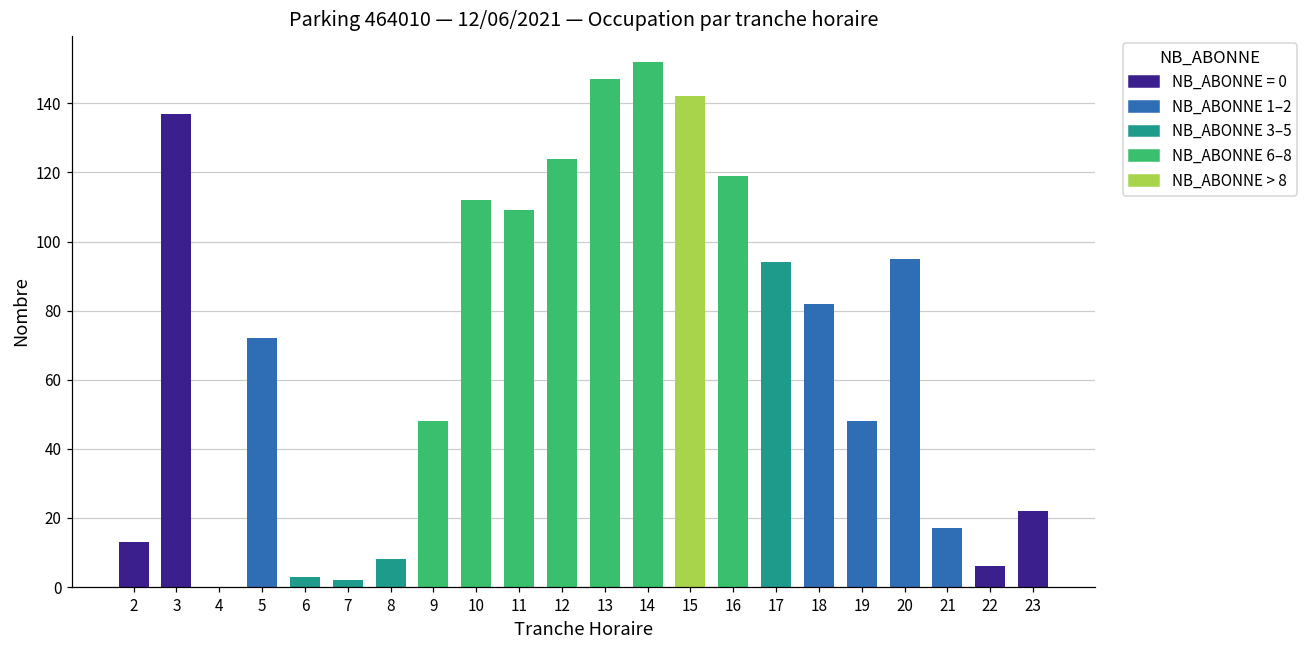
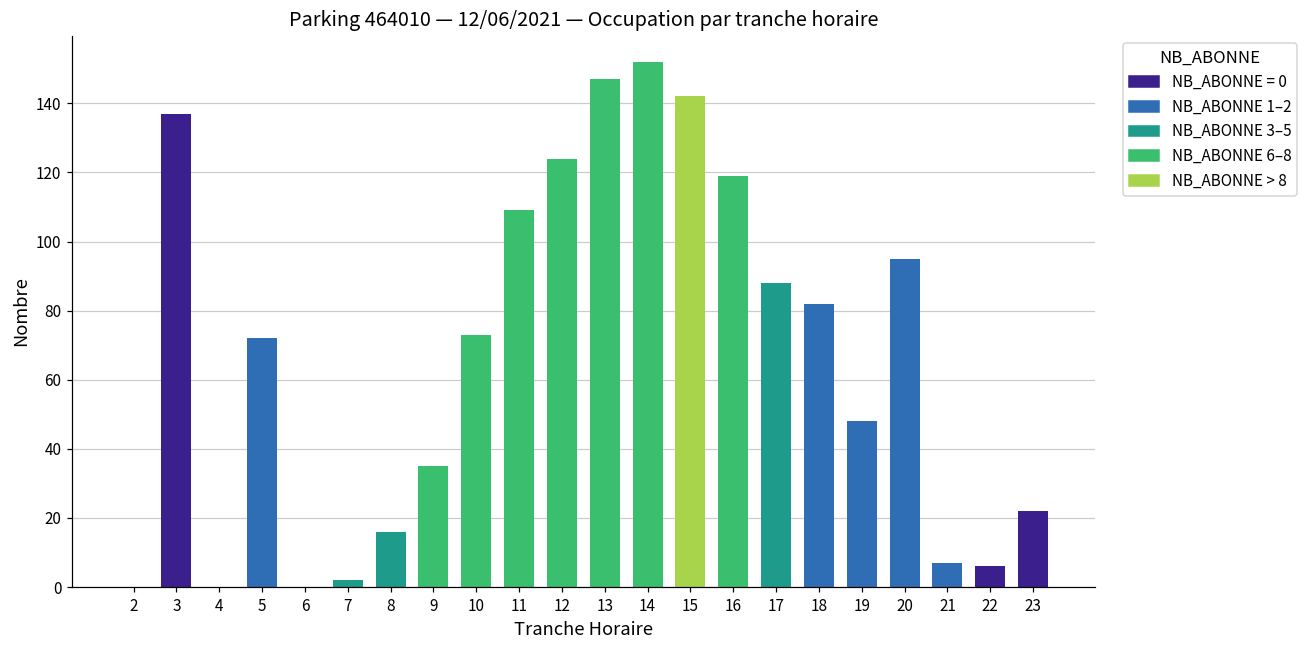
  {
-   "2": 13,
+   "2": 0,
    "3": 137,
    "4": 0,
    "5": 72,
-   "6": 3,
+   "6": 0,
    "7": 2,
-   "8": 8,
-   "9": 48,
-   "10": 112,
+   "8": 16,
+   "9": 35,
+   "10": 73,
    "11": 109,
    "12": 124,
    "13": 147,
    "14": 152,
    "15": 142,
    "16": 119,
-   "17": 94,
+   "17": 88,
    "18": 82,
    "19": 48,
    "20": 95,
-   "21": 17,
+   "21": 7,
    "22": 6,
    "23": 22
  }
